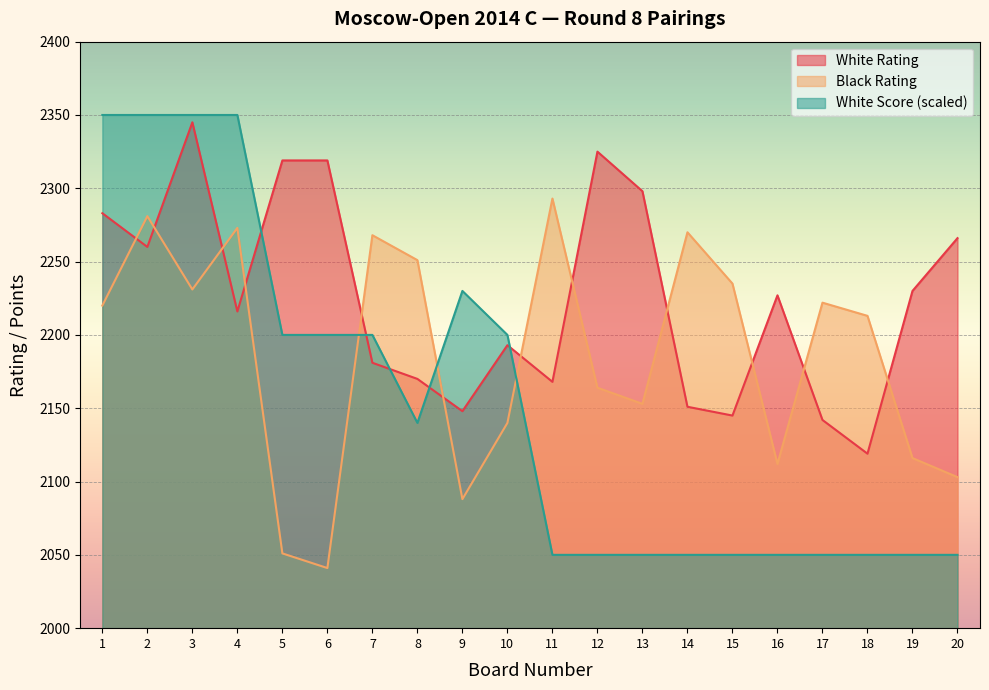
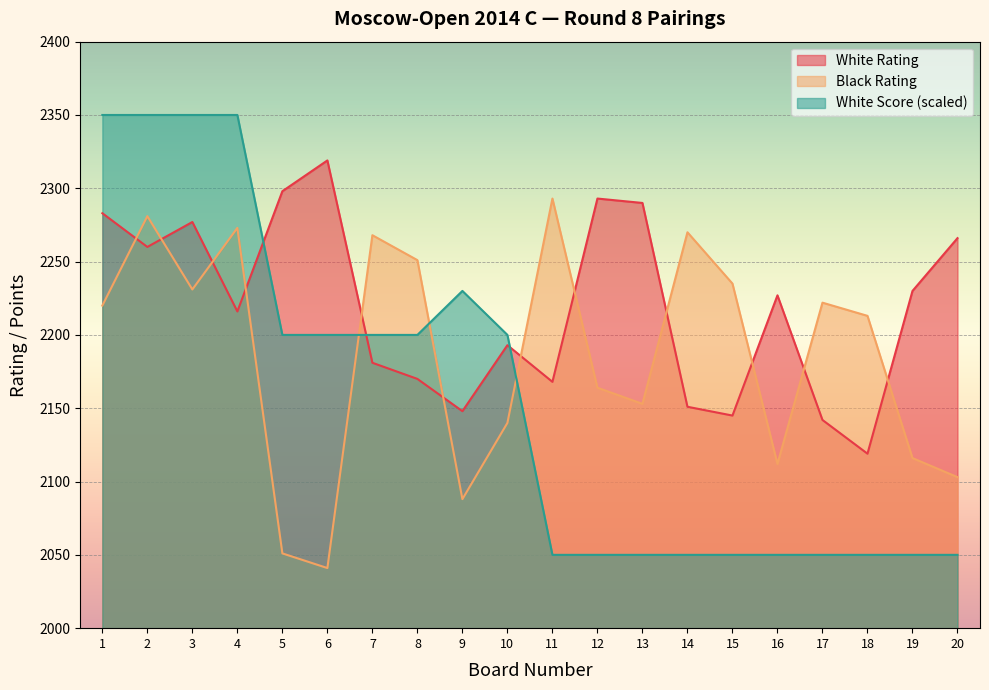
  {
    "White Rating": {
      "1": 2283,
      "2": 2260,
-     "3": 2345,
+     "3": 2277,
      "4": 2216,
-     "5": 2319,
+     "5": 2298,
      "6": 2319,
      "7": 2181,
      "8": 2170,
      "9": 2148,
      "10": 2193,
      "11": 2168,
-     "12": 2325,
-     "13": 2298,
+     "12": 2293,
+     "13": 2290,
      "14": 2151,
      "15": 2145,
      "16": 2227,
      "17": 2142,
      "18": 2119,
      "19": 2230,
      "20": 2266
    },
    "Black Rating": {
      "1": 2220,
      "2": 2281,
      "3": 2231,
      "4": 2273,
      "5": 2051,
      "6": 2041,
      "7": 2268,
      "8": 2251,
      "9": 2088,
      "10": 2140,
      "11": 2293,
      "12": 2164,
      "13": 2153,
      "14": 2270,
      "15": 2235,
      "16": 2112,
      "17": 2222,
      "18": 2213,
      "19": 2116,
      "20": 2103
    },
    "White Score (scaled)": {
      "1": 2350,
      "2": 2350,
      "3": 2350,
      "4": 2350,
      "5": 2200,
      "6": 2200,
      "7": 2200,
-     "8": 2140,
+     "8": 2200,
      "9": 2230,
      "10": 2200,
      "11": 2050,
      "12": 2050,
      "13": 2050,
      "14": 2050,
      "15": 2050,
      "16": 2050,
      "17": 2050,
      "18": 2050,
      "19": 2050,
      "20": 2050
    }
  }
